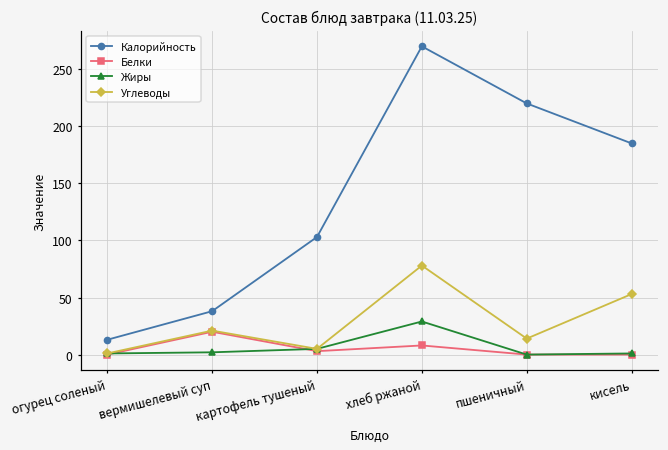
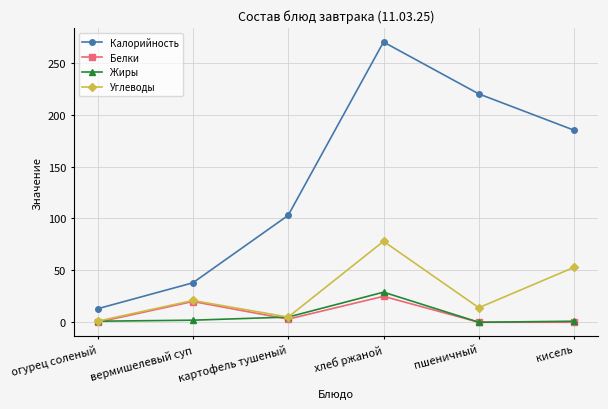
  {
    "Калорийность": {
      "огурец соленый": 13,
      "вермишелевый суп": 38,
      "картофель тушеный": 103,
      "хлеб ржаной": 270,
      "пшеничный": 220,
      "кисель": 185
    },
    "Белки": {
-     "хлеб ржаной": 8
+     "хлеб ржаной": 25
    },
    "Жиры": {
      "вермишелевый суп": 2,
      "хлеб ржаной": 29
    },
    "Углеводы": {
      "хлеб ржаной": 78,
      "пшеничный": 14,
      "кисель": 53
    }
  }
